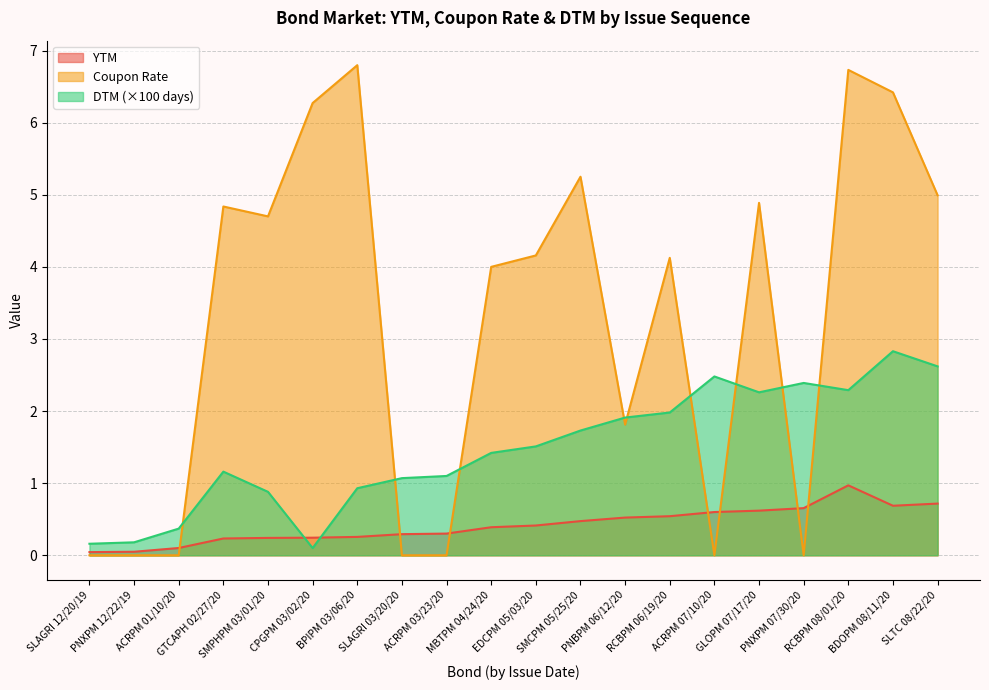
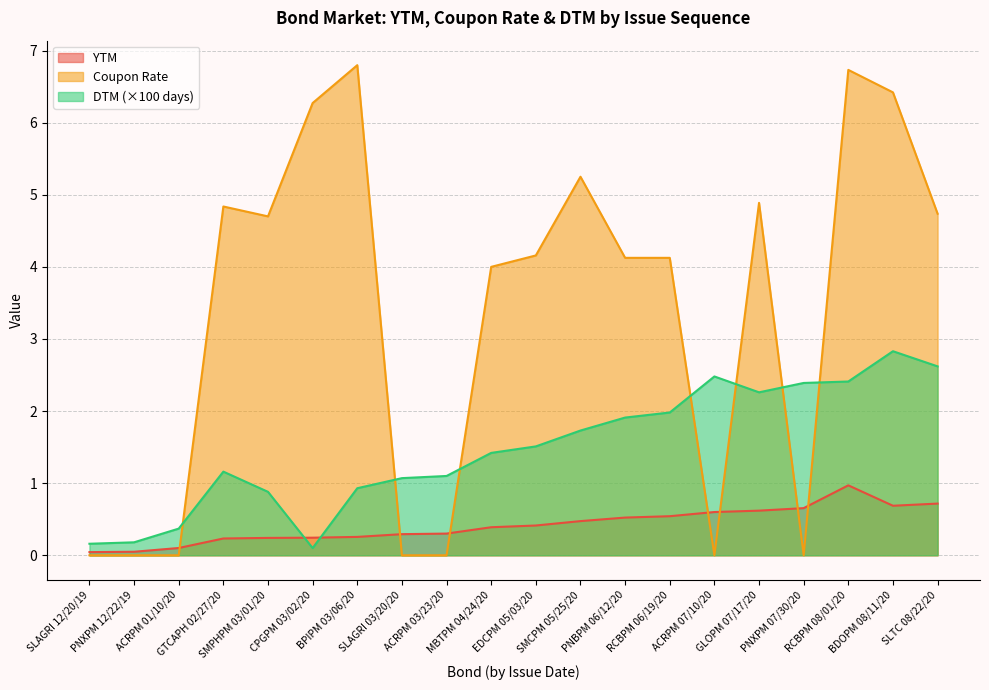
  {
    "YTM": {
      "SLAGRI 12/20/19": 0.0,
      "PNXPM 12/22/19": 0.0,
      "ACRPM 01/10/20": 0.1,
      "GTCAPH 02/27/20": 0.2,
      "SMPHPM 03/01/20": 0.2,
      "CPGPM 03/02/20": 0.2,
      "BPIPM 03/06/20": 0.3,
      "SLAGRI 03/20/20": 0.3,
      "ACRPM 03/23/20": 0.3,
      "MBTPM 04/24/20": 0.4,
      "EDCPM 05/03/20": 0.4,
      "SMCPM 05/25/20": 0.5,
      "PNBPM 06/12/20": 0.5,
      "RCBPM 06/19/20": 0.5,
      "ACRPM 07/10/20": 0.6,
      "GLOPM 07/17/20": 0.6,
      "PNXPM 07/30/20": 0.7,
      "RCBPM 08/01/20": 1.0,
      "BDOPM 08/11/20": 0.7,
      "SLTC 08/22/20": 0.7
    },
    "Coupon Rate": {
      "SLAGRI 12/20/19": 0.0,
      "PNXPM 12/22/19": 0.0,
      "ACRPM 01/10/20": 0.0,
      "GTCAPH 02/27/20": 4.8,
      "SMPHPM 03/01/20": 4.7,
      "CPGPM 03/02/20": 6.3,
      "BPIPM 03/06/20": 6.8,
      "SLAGRI 03/20/20": 0.0,
      "ACRPM 03/23/20": 0.0,
      "MBTPM 04/24/20": 4.0,
      "EDCPM 05/03/20": 4.2,
      "SMCPM 05/25/20": 5.3,
-     "PNBPM 06/12/20": 1.8,
+     "PNBPM 06/12/20": 4.1,
      "RCBPM 06/19/20": 4.1,
      "ACRPM 07/10/20": 0.0,
      "GLOPM 07/17/20": 4.9,
      "PNXPM 07/30/20": 0.0,
      "RCBPM 08/01/20": 6.7,
      "BDOPM 08/11/20": 6.4,
-     "SLTC 08/22/20": 5.0
+     "SLTC 08/22/20": 4.7
    },
    "DTM (×100 days)": {
      "SLAGRI 12/20/19": 0.2,
      "PNXPM 12/22/19": 0.2,
      "ACRPM 01/10/20": 0.4,
      "GTCAPH 02/27/20": 1.2,
      "SMPHPM 03/01/20": 0.9,
      "CPGPM 03/02/20": 0.1,
      "BPIPM 03/06/20": 0.9,
      "SLAGRI 03/20/20": 1.1,
      "ACRPM 03/23/20": 1.1,
      "MBTPM 04/24/20": 1.4,
      "EDCPM 05/03/20": 1.5,
      "SMCPM 05/25/20": 1.7,
      "PNBPM 06/12/20": 1.9,
      "RCBPM 06/19/20": 2.0,
      "ACRPM 07/10/20": 2.5,
      "GLOPM 07/17/20": 2.3,
      "PNXPM 07/30/20": 2.4,
-     "RCBPM 08/01/20": 2.3,
+     "RCBPM 08/01/20": 2.4,
      "BDOPM 08/11/20": 2.8,
      "SLTC 08/22/20": 2.6
    }
  }
